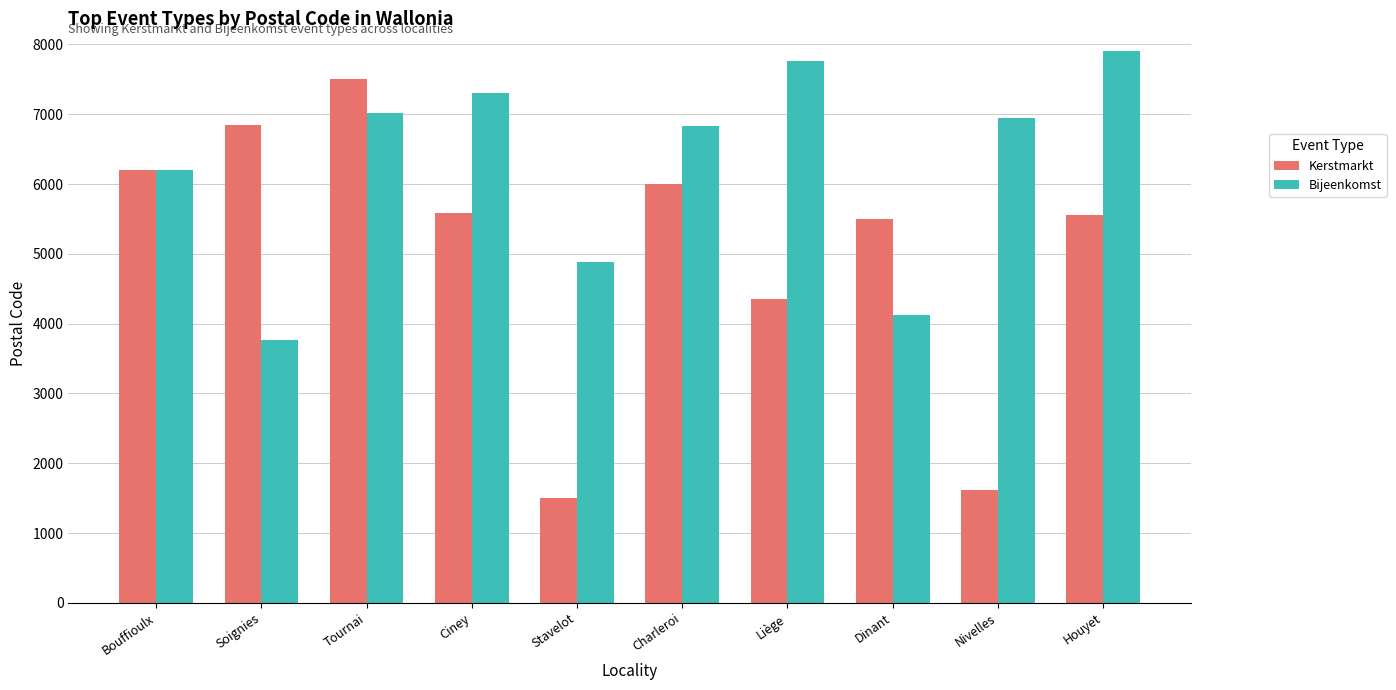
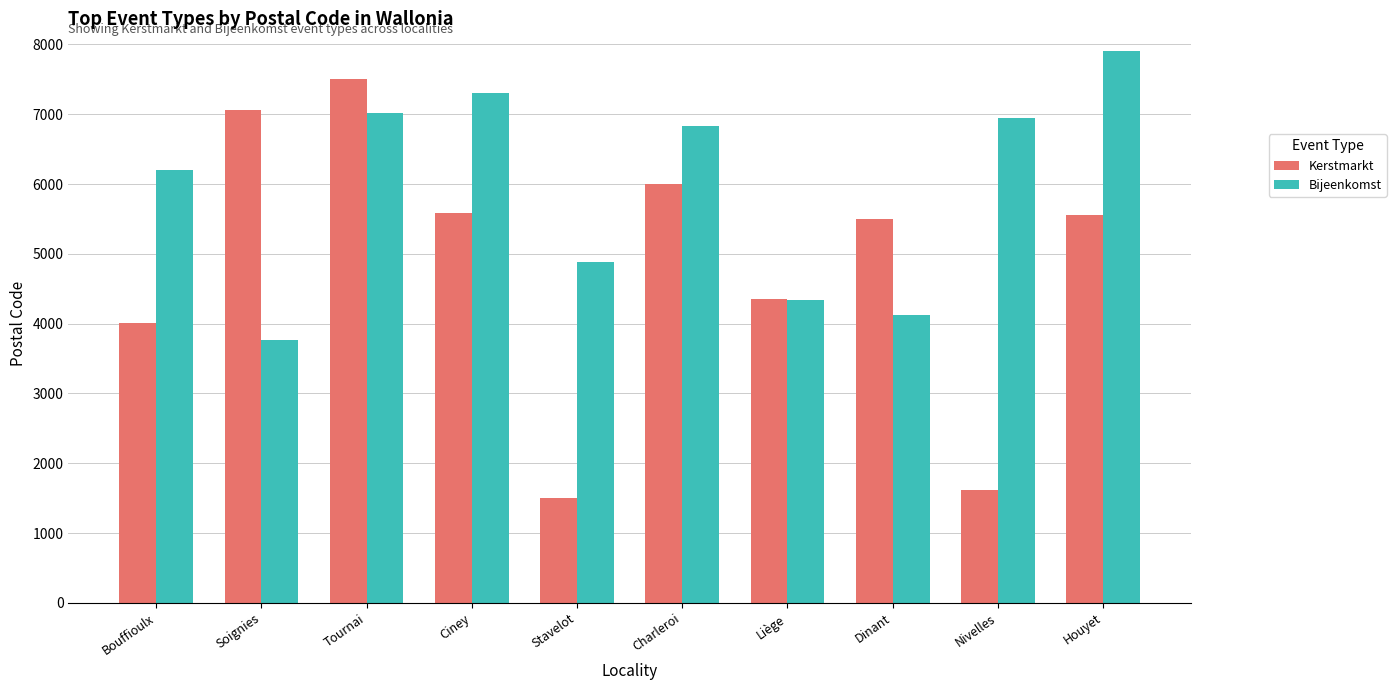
  {
    "Kerstmarkt": {
-     "Bouffioulx": 6200,
-     "Soignies": 6800,
+     "Bouffioulx": 4000,
+     "Soignies": 7100,
      "Tournai": 7500,
      "Ciney": 5600,
      "Stavelot": 1500,
      "Charleroi": 6000,
      "Liège": 4400,
      "Dinant": 5500,
      "Nivelles": 1600,
      "Houyet": 5600
    },
    "Bijeenkomst": {
      "Bouffioulx": 6200,
      "Soignies": 3800,
      "Tournai": 7000,
      "Ciney": 7300,
      "Stavelot": 4900,
      "Charleroi": 6800,
-     "Liège": 7800,
+     "Liège": 4300,
      "Dinant": 4100,
      "Nivelles": 6900,
      "Houyet": 7900
    }
  }
